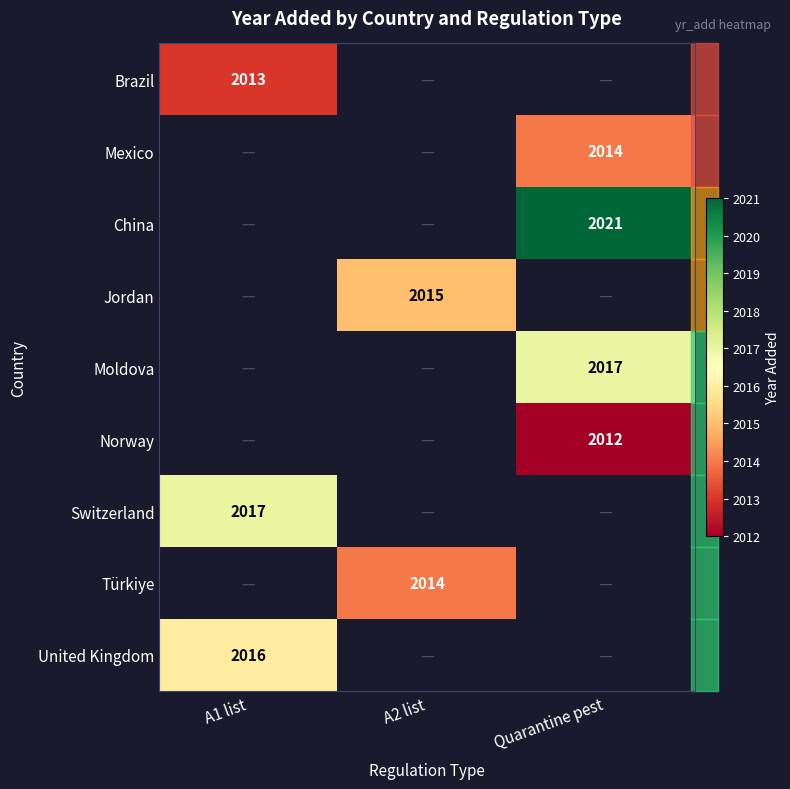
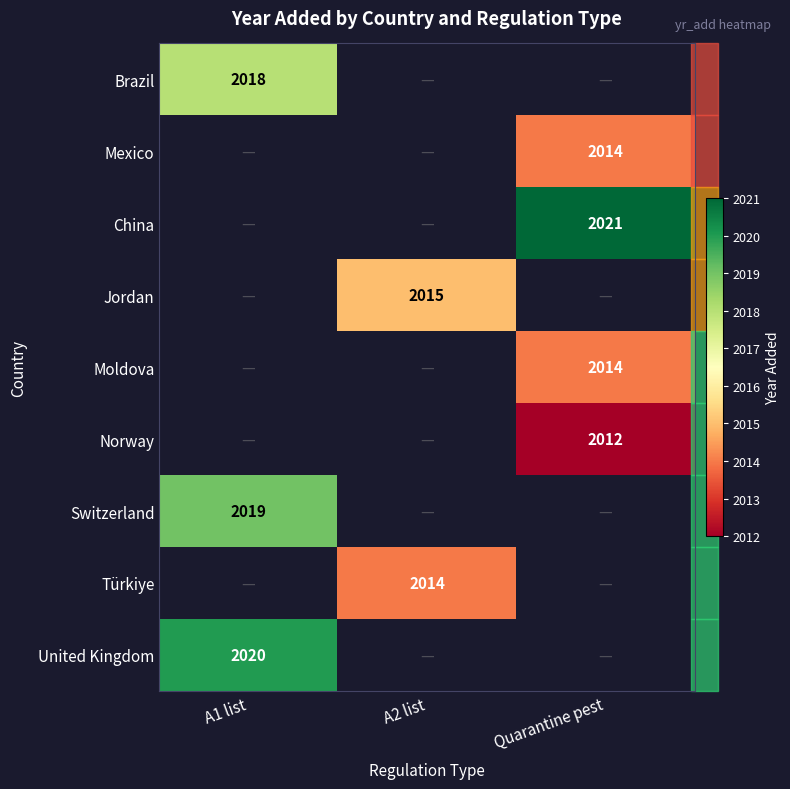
  {
    "Brazil": {
-     "A1 list": 2013
+     "A1 list": 2018
    },
    "Mexico": {
      "Quarantine pest": 2014
    },
    "China": {
      "Quarantine pest": 2021
    },
    "Jordan": {
      "A2 list": 2015
    },
    "Moldova": {
-     "Quarantine pest": 2017
+     "Quarantine pest": 2014
    },
    "Norway": {
      "Quarantine pest": 2012
    },
    "Switzerland": {
-     "A1 list": 2017
+     "A1 list": 2019
    },
    "Türkiye": {
      "A2 list": 2014
    },
    "United Kingdom": {
-     "A1 list": 2016
+     "A1 list": 2020
    }
  }
